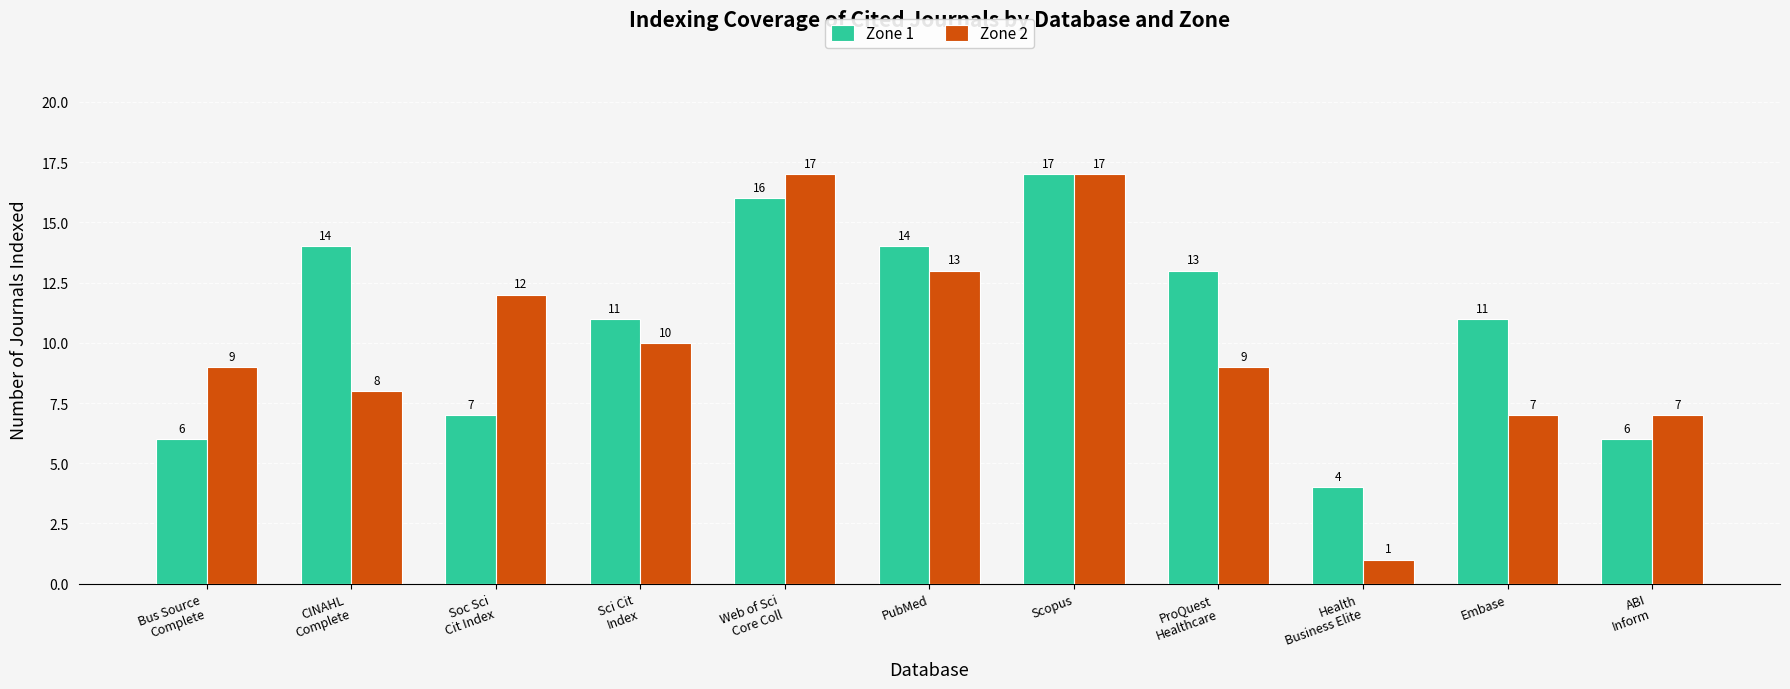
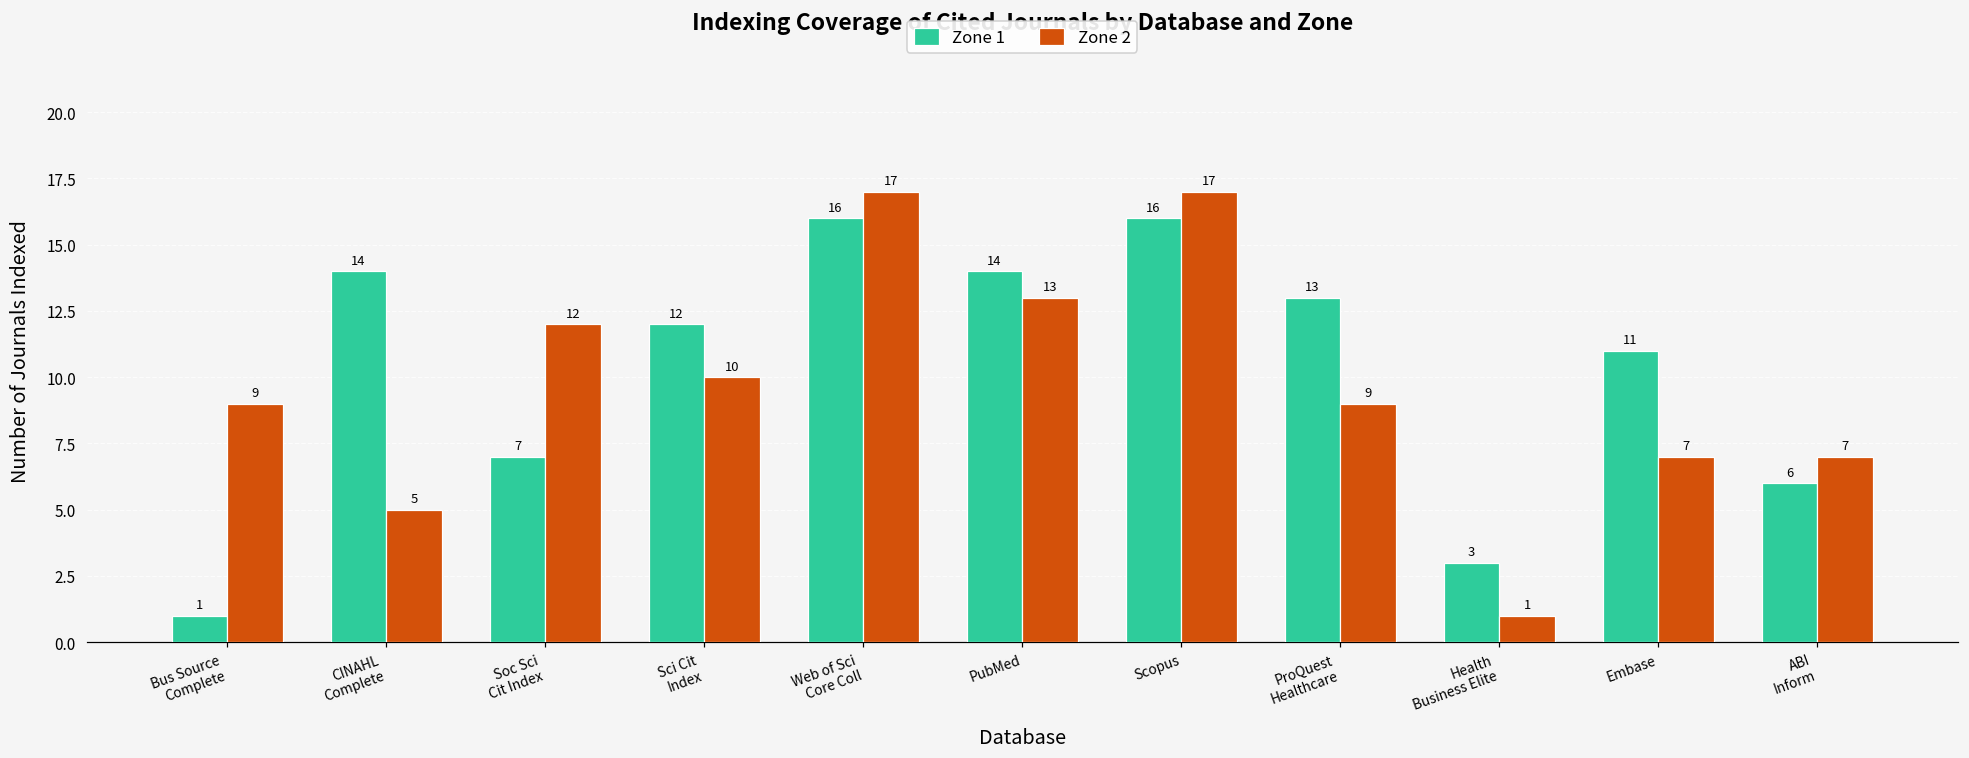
  {
    "Zone 1": {
-     "Bus Source Complete": 6,
+     "Bus Source Complete": 1,
      "CINAHL Complete": 14,
      "Soc Sci Cit Index": 7,
-     "Sci Cit Index": 11,
+     "Sci Cit Index": 12,
      "Web of Sci Core Coll": 16,
      "PubMed": 14,
-     "Scopus": 17,
+     "Scopus": 16,
      "ProQuest Healthcare": 13,
-     "Health Business Elite": 4,
+     "Health Business Elite": 3,
      "Embase": 11,
      "ABI Inform": 6
    },
    "Zone 2": {
      "Bus Source Complete": 9,
-     "CINAHL Complete": 8,
+     "CINAHL Complete": 5,
      "Soc Sci Cit Index": 12,
      "Sci Cit Index": 10,
      "Web of Sci Core Coll": 17,
      "PubMed": 13,
      "Scopus": 17,
      "ProQuest Healthcare": 9,
      "Health Business Elite": 1,
      "Embase": 7,
      "ABI Inform": 7
    }
  }
